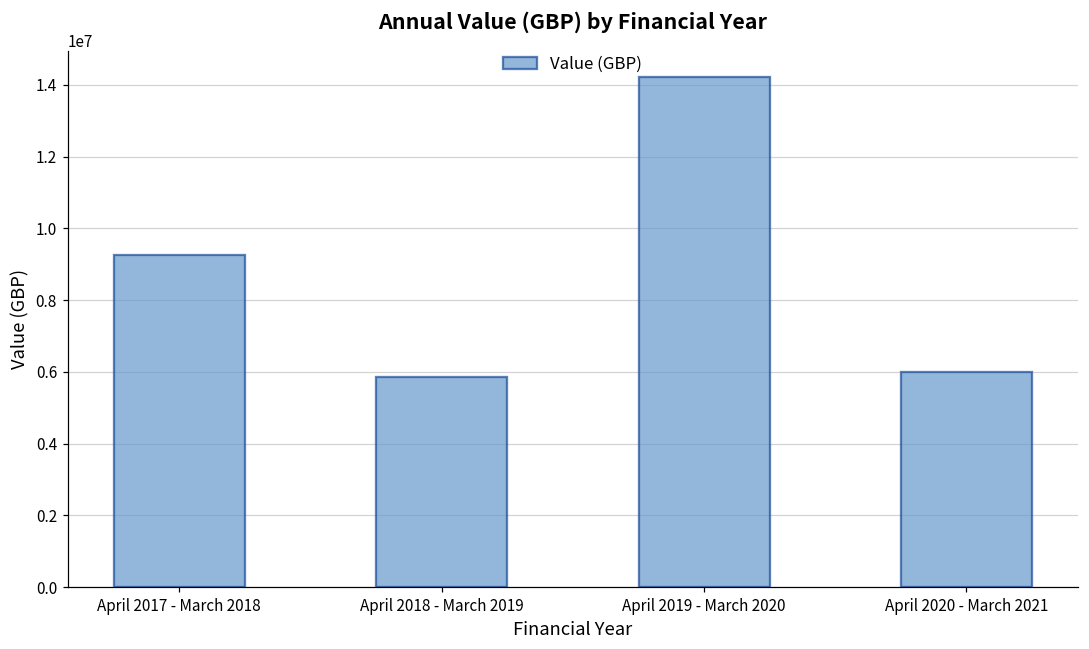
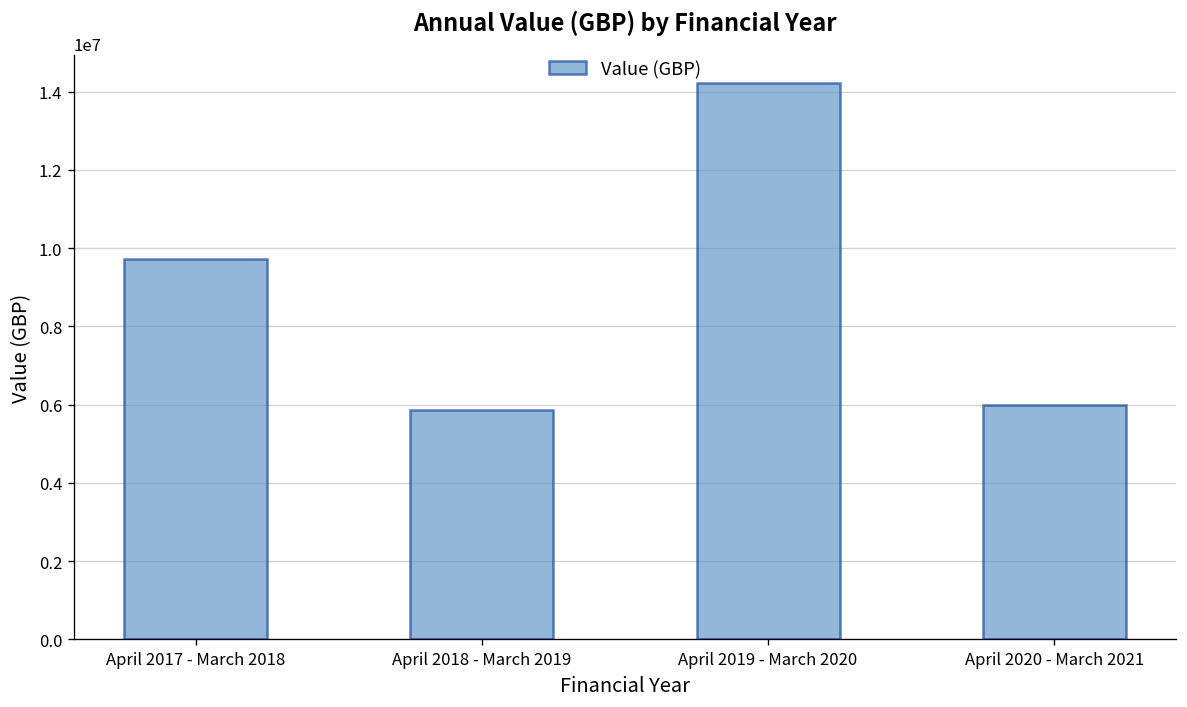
  {
-   "April 2017 - March 2018": 9200000,
+   "April 2017 - March 2018": 9700000,
    "April 2018 - March 2019": 5900000,
    "April 2019 - March 2020": 14200000,
    "April 2020 - March 2021": 6000000
  }
